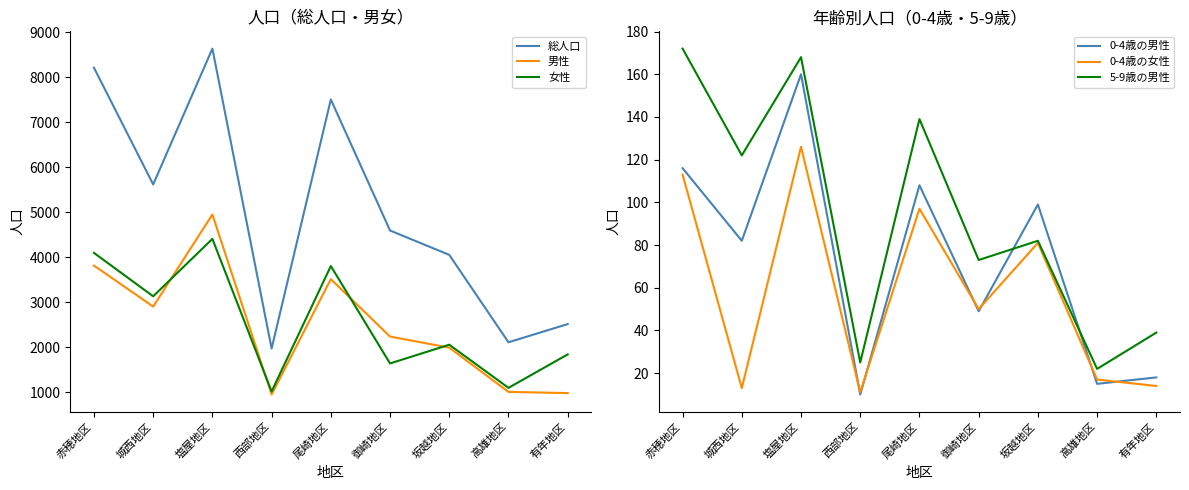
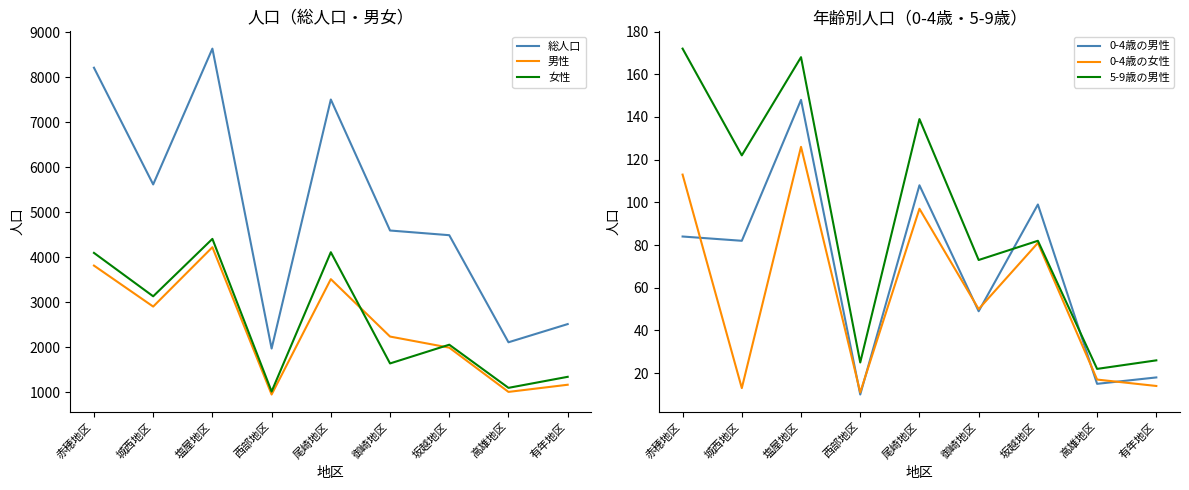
  {
    "人口（総人口・男女）": {
      "総人口": {
        "赤穂地区": 8200,
        "城西地区": 5600,
        "塩屋地区": 8600,
        "西部地区": 2000,
        "尾崎地区": 7500,
        "御崎地区": 4600,
-       "坂越地区": 4100,
+       "坂越地区": 4500,
        "高雄地区": 2100,
        "有年地区": 2500
      },
      "男性": {
        "赤穂地区": 3800,
        "城西地区": 2900,
-       "塩屋地区": 5000,
+       "塩屋地区": 4200,
        "西部地区": 1000,
        "尾崎地区": 3500,
        "御崎地区": 2200,
        "坂越地区": 2000,
        "高雄地区": 1000,
-       "有年地区": 1000
+       "有年地区": 1200
      },
      "女性": {
        "赤穂地区": 4100,
        "城西地区": 3100,
        "塩屋地区": 4400,
        "西部地区": 1000,
-       "尾崎地区": 3800,
+       "尾崎地区": 4100,
        "御崎地区": 1600,
        "坂越地区": 2100,
        "高雄地区": 1100,
-       "有年地区": 1800
+       "有年地区": 1300
      }
    },
    "年齢別人口（0-4歳・5-9歳）": {
      "0-4歳の男性": {
-       "赤穂地区": 116,
+       "赤穂地区": 84,
        "城西地区": 82,
-       "塩屋地区": 160,
+       "塩屋地区": 148,
        "尾崎地区": 108,
        "坂越地区": 99,
        "高雄地区": 15,
        "有年地区": 18
      },
      "0-4歳の女性": {
        "赤穂地区": 113,
        "城西地区": 13,
        "塩屋地区": 126,
        "尾崎地区": 97,
        "高雄地区": 17,
        "有年地区": 14
      },
      "5-9歳の男性": {
        "赤穂地区": 172,
        "城西地区": 122,
        "塩屋地区": 168,
        "西部地区": 25,
        "尾崎地区": 139,
        "御崎地区": 73,
        "高雄地区": 22,
-       "有年地区": 39
+       "有年地区": 26
      }
    }
  }
